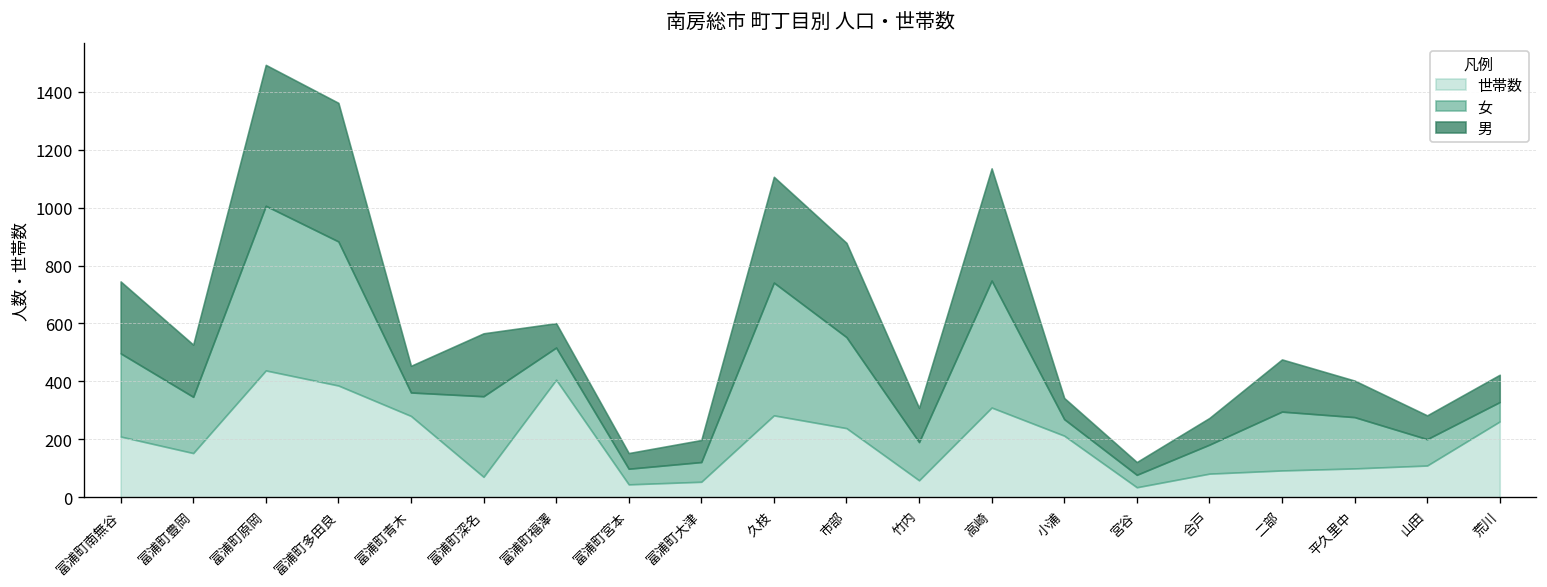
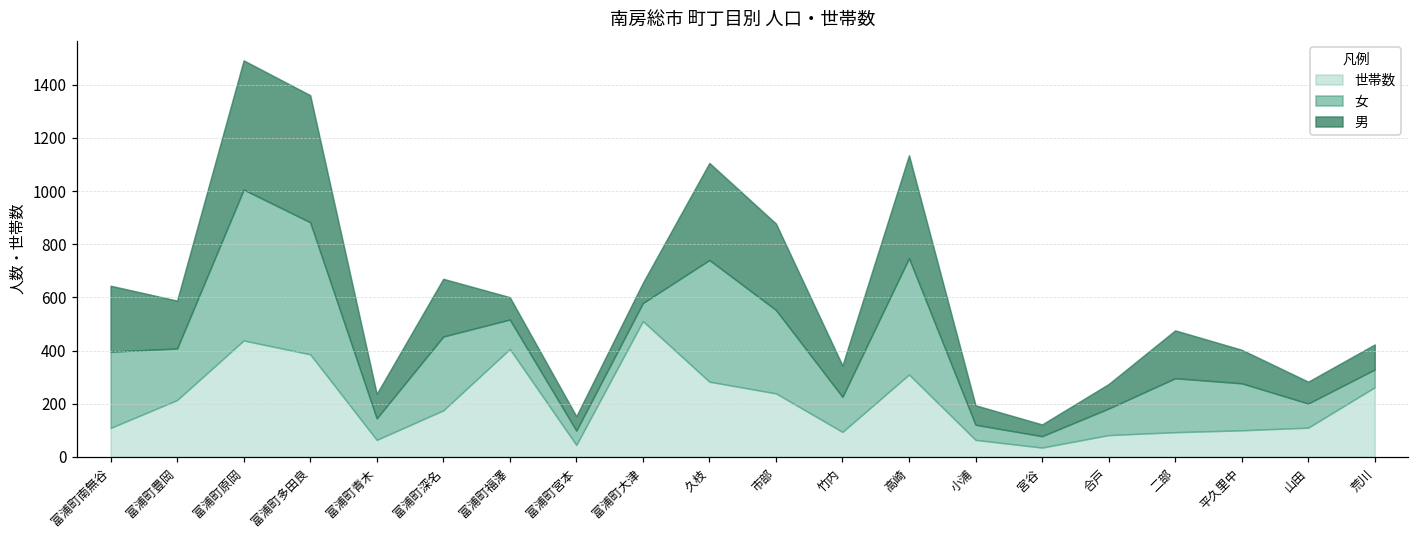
  {
    "世帯数": {
-     "富浦町南無谷": 210,
-     "富浦町豊岡": 150,
+     "富浦町南無谷": 110,
+     "富浦町豊岡": 210,
      "富浦町原岡": 440,
      "富浦町多田良": 390,
-     "富浦町青木": 280,
-     "富浦町深名": 70,
+     "富浦町青木": 60,
+     "富浦町深名": 180,
      "富浦町福澤": 410,
      "富浦町宮本": 50,
-     "富浦町大津": 50,
+     "富浦町大津": 510,
      "久枝": 280,
      "市部": 240,
-     "竹内": 60,
+     "竹内": 90,
      "高崎": 310,
-     "小浦": 210,
+     "小浦": 60,
      "宮谷": 40,
      "合戸": 80,
      "二部": 90,
      "平久里中": 100,
      "山田": 110,
      "荒川": 260
    }
  }
